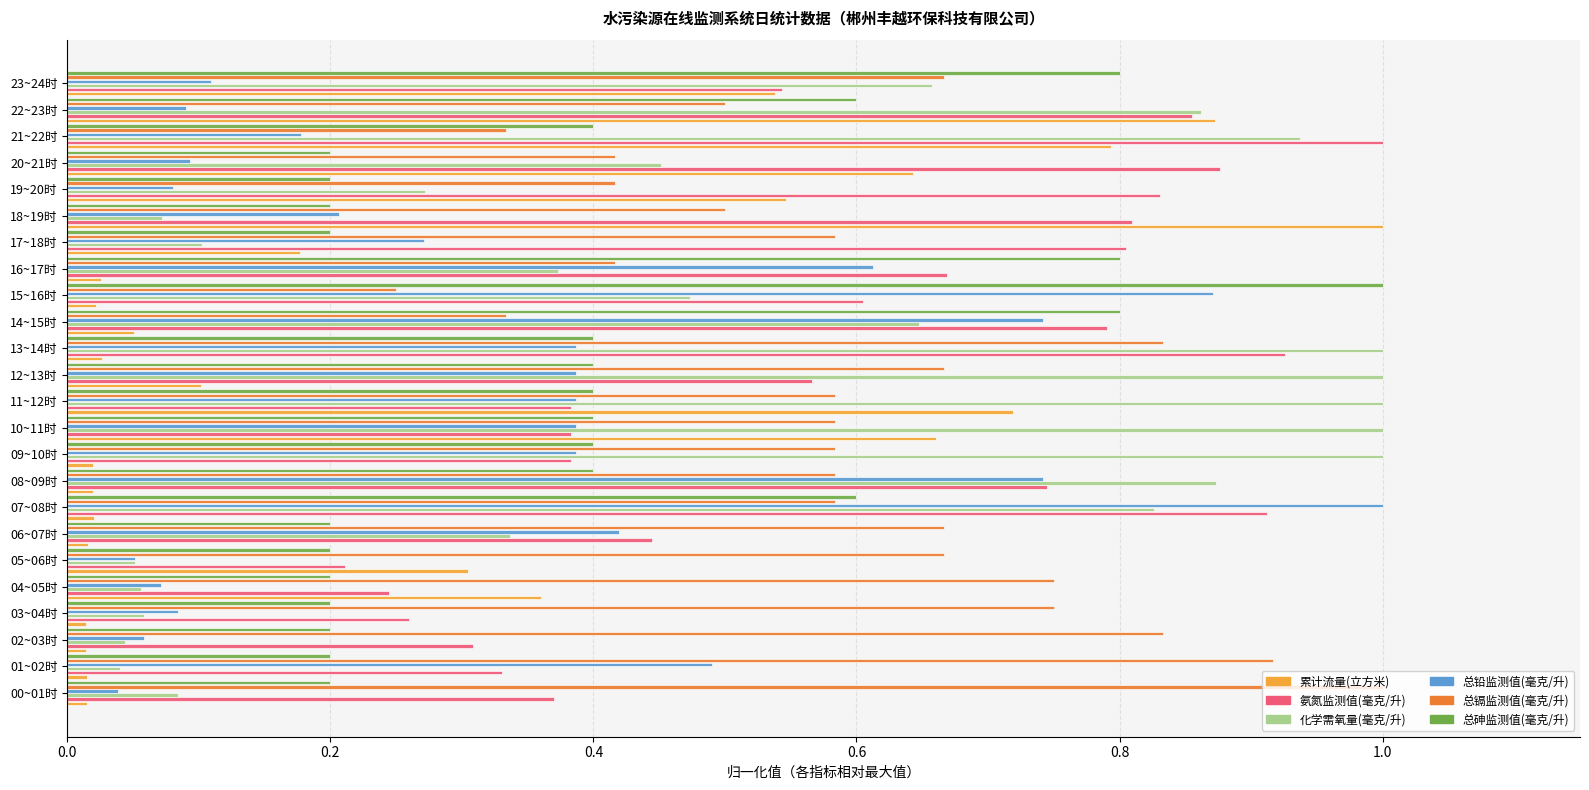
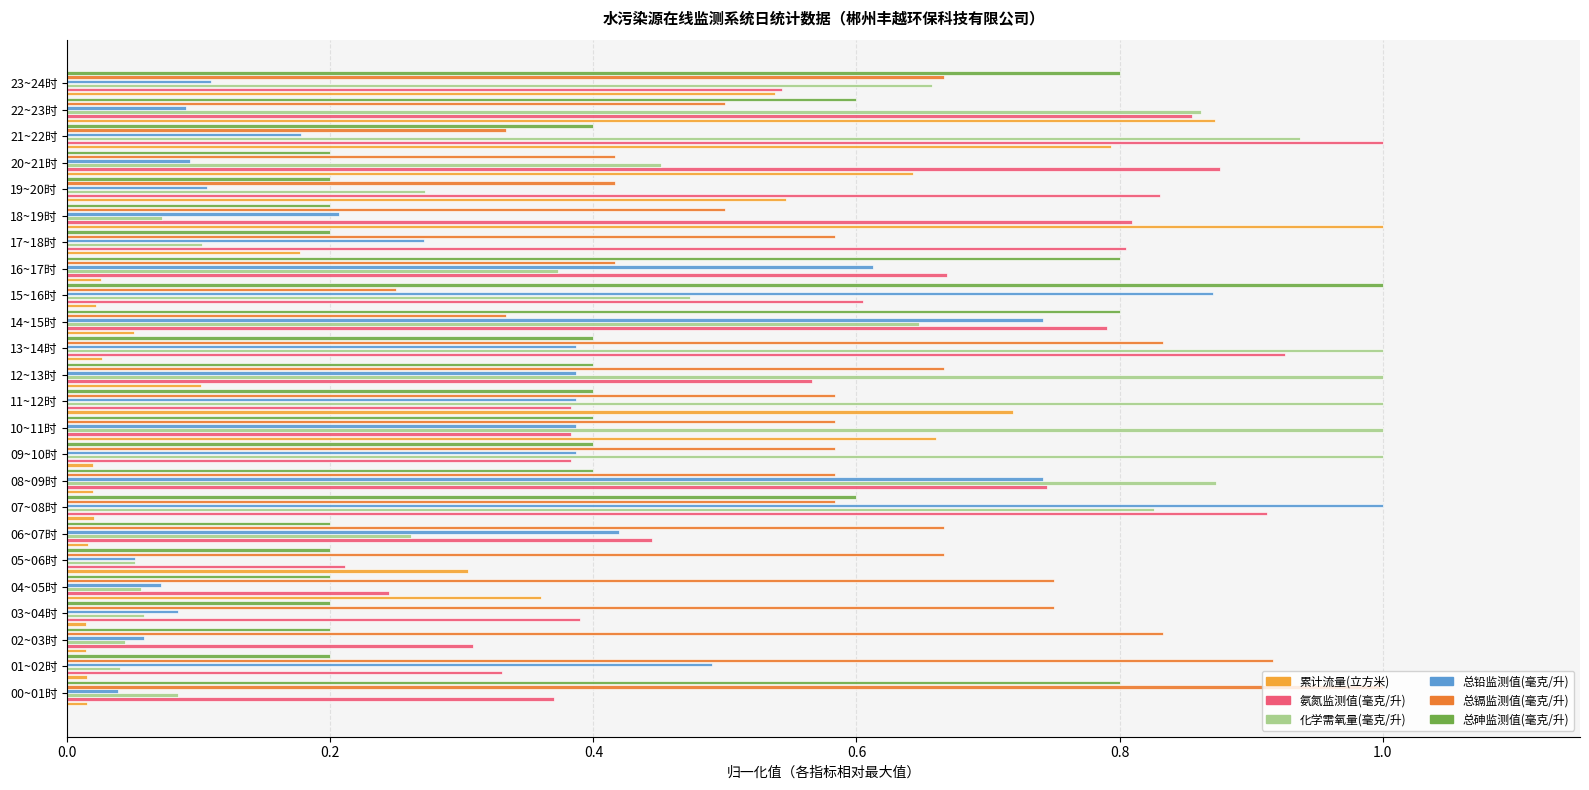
  {
    "氨氮监测值(毫克/升)": {
      "23~24时": 0.543,
      "22~23时": 0.855,
      "21~22时": 1.000,
      "20~21时": 0.876,
      "19~20时": 0.831,
      "18~19时": 0.809,
      "17~18时": 0.805,
      "16~17时": 0.669,
      "15~16时": 0.605,
      "14~15时": 0.791,
      "13~14时": 0.926,
      "12~13时": 0.566,
      "11~12时": 0.383,
      "10~11时": 0.383,
      "09~10时": 0.383,
      "08~09时": 0.745,
      "07~08时": 0.912,
      "06~07时": 0.445,
      "05~06时": 0.211,
      "04~05时": 0.244,
-     "03~04时": 0.260,
+     "03~04时": 0.390,
      "02~03时": 0.308,
      "01~02时": 0.331,
      "00~01时": 0.370
    },
    "化学需氧量(毫克/升)": {
      "23~24时": 0.658,
      "22~23时": 0.862,
      "21~22时": 0.937,
      "20~21时": 0.451,
      "19~20时": 0.272,
      "18~19时": 0.072,
      "17~18时": 0.102,
      "16~17时": 0.373,
      "15~16时": 0.474,
      "14~15时": 0.647,
      "13~14时": 1.000,
      "12~13时": 1.000,
      "11~12时": 1.000,
      "10~11时": 1.000,
      "09~10时": 1.000,
      "08~09时": 0.873,
      "07~08时": 0.826,
-     "06~07时": 0.336,
+     "06~07时": 0.261,
      "05~06时": 0.051,
      "04~05时": 0.056,
      "03~04时": 0.059,
      "02~03时": 0.044,
      "01~02时": 0.040,
      "00~01时": 0.084
    },
    "总铅监测值(毫克/升)": {
      "23~24时": 0.110,
      "22~23时": 0.090,
      "21~22时": 0.177,
      "20~21时": 0.094,
-     "19~20时": 0.081,
+     "19~20时": 0.106,
      "18~19时": 0.206,
      "17~18时": 0.271,
      "16~17时": 0.613,
      "15~16时": 0.871,
      "14~15时": 0.742,
      "13~14时": 0.387,
      "12~13时": 0.387,
      "11~12时": 0.387,
      "10~11时": 0.387,
      "09~10时": 0.387,
      "08~09时": 0.742,
      "07~08时": 1.000,
      "06~07时": 0.419,
      "05~06时": 0.052,
      "04~05时": 0.071,
      "03~04时": 0.084,
      "02~03时": 0.058,
      "01~02时": 0.490,
      "00~01时": 0.039
    },
    "总砷监测值(毫克/升)": {
      "23~24时": 0.800,
      "22~23时": 0.600,
      "21~22时": 0.400,
      "20~21时": 0.200,
      "19~20时": 0.200,
      "18~19时": 0.200,
      "17~18时": 0.200,
      "16~17时": 0.800,
      "15~16时": 1.000,
      "14~15时": 0.800,
      "13~14时": 0.400,
      "12~13时": 0.400,
      "11~12时": 0.400,
      "10~11时": 0.400,
      "09~10时": 0.400,
      "08~09时": 0.400,
      "07~08时": 0.600,
      "06~07时": 0.200,
      "05~06时": 0.200,
      "04~05时": 0.200,
      "03~04时": 0.200,
      "02~03时": 0.200,
      "01~02时": 0.200,
-     "00~01时": 0.200
+     "00~01时": 0.800
    }
  }
